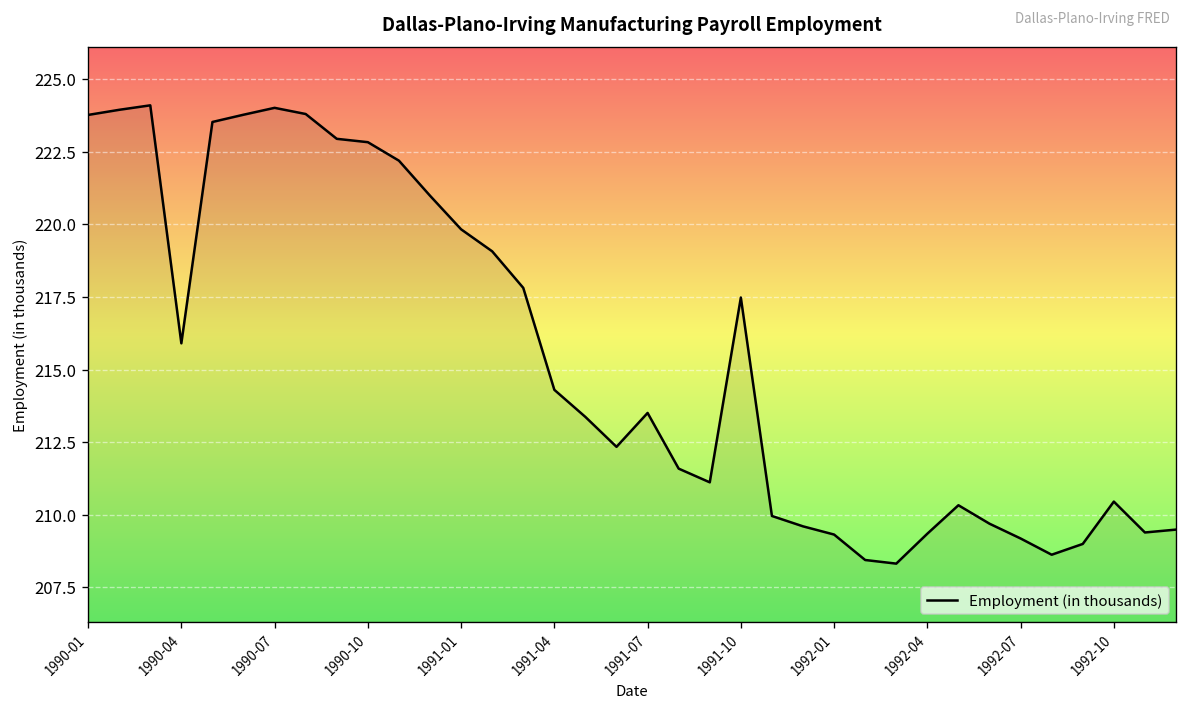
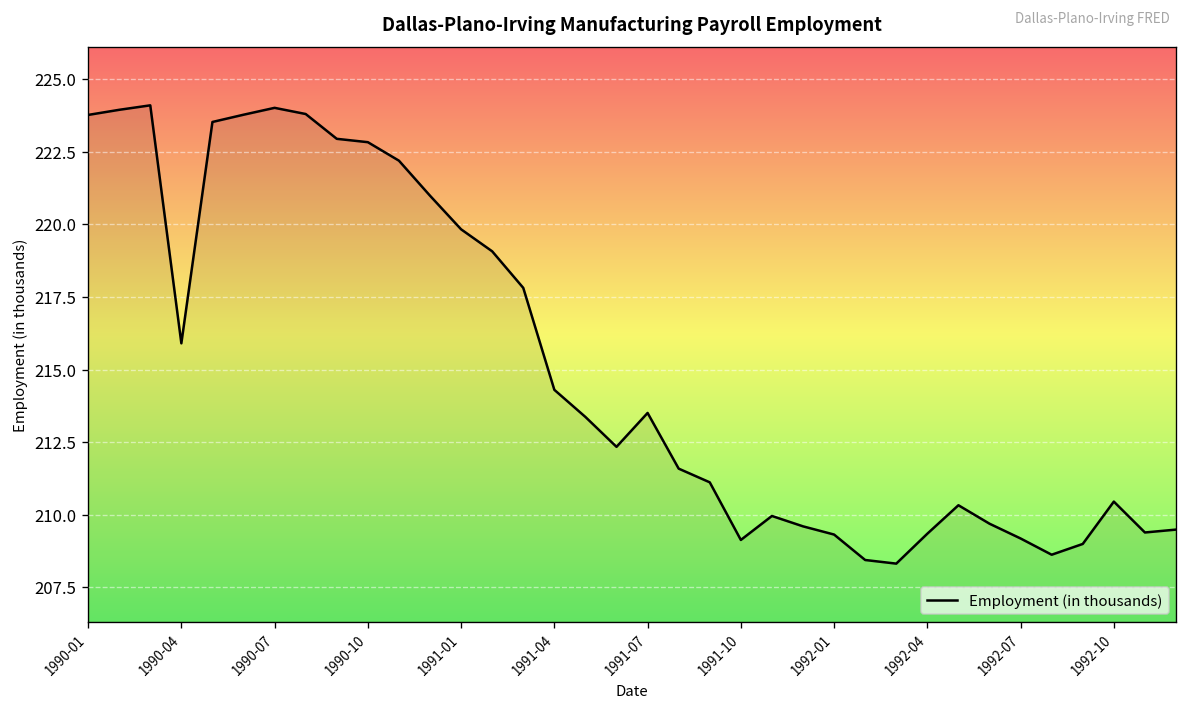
  {
    "1990-01": 223.8,
    "1990-04": 215.9,
    "1990-07": 224.0,
    "1990-10": 222.8,
    "1991-01": 219.8,
    "1991-04": 214.3,
    "1991-07": 213.5,
-   "1991-10": 217.5,
+   "1991-10": 209.1,
    "1992-01": 209.3,
    "1992-04": 209.3,
    "1992-07": 209.2,
    "1992-10": 210.5
  }
